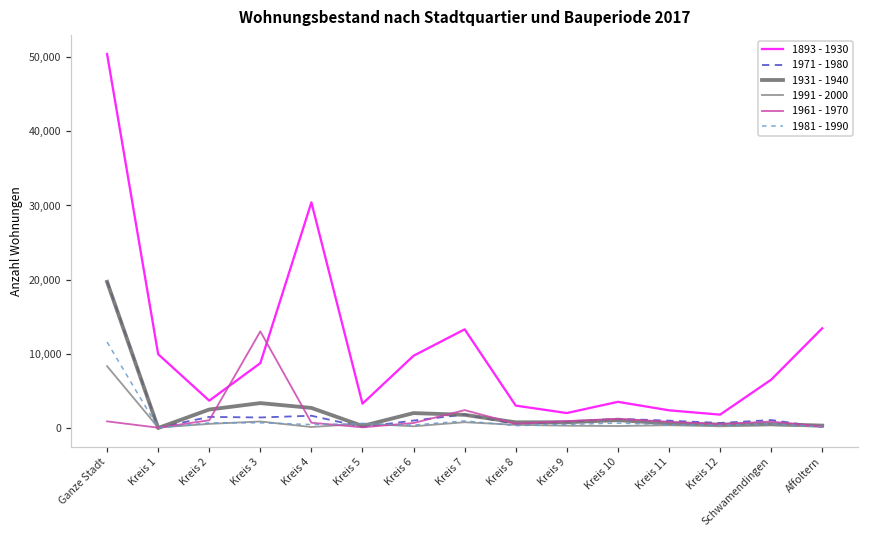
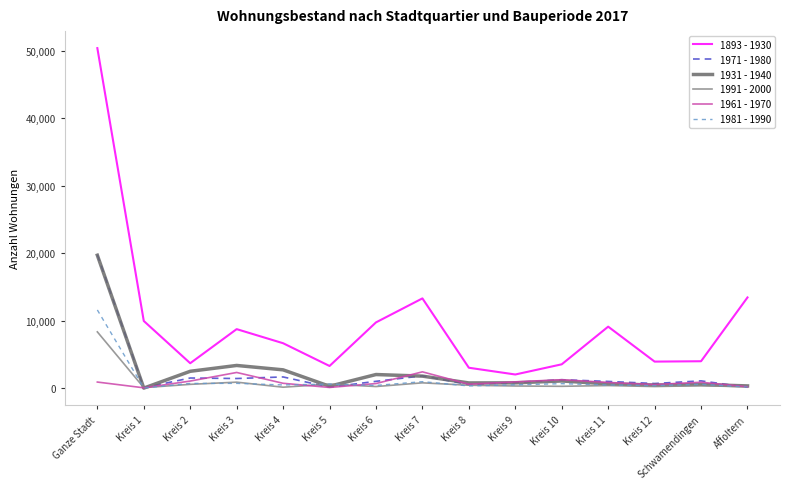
  {
    "1893 - 1930": {
      "Ganze Stadt": "50,000",
      "Kreis 1": "10,000",
      "Kreis 2": "4,000",
      "Kreis 3": "9,000",
-     "Kreis 4": "30,000",
+     "Kreis 4": "7,000",
      "Kreis 5": "3,000",
      "Kreis 6": "10,000",
      "Kreis 7": "13,000",
      "Kreis 8": "3,000",
      "Kreis 9": "2,000",
      "Kreis 10": "4,000",
-     "Kreis 11": "2,000",
-     "Kreis 12": "2,000",
-     "Schwamendingen": "7,000",
+     "Kreis 11": "9,000",
+     "Kreis 12": "4,000",
+     "Schwamendingen": "4,000",
      "Affoltern": "13,000"
    },
    "1971 - 1980": {
      "Kreis 2": "2,000",
      "Kreis 3": "1,000",
      "Kreis 4": "2,000"
    },
    "1961 - 1970": {
      "Ganze Stadt": "1,000",
-     "Kreis 3": "13,000",
+     "Kreis 3": "2,000",
      "Kreis 7": "2,000"
    },
    "1981 - 1990": {
      "Ganze Stadt": "12,000",
      "Kreis 10": "1,000"
    }
  }
